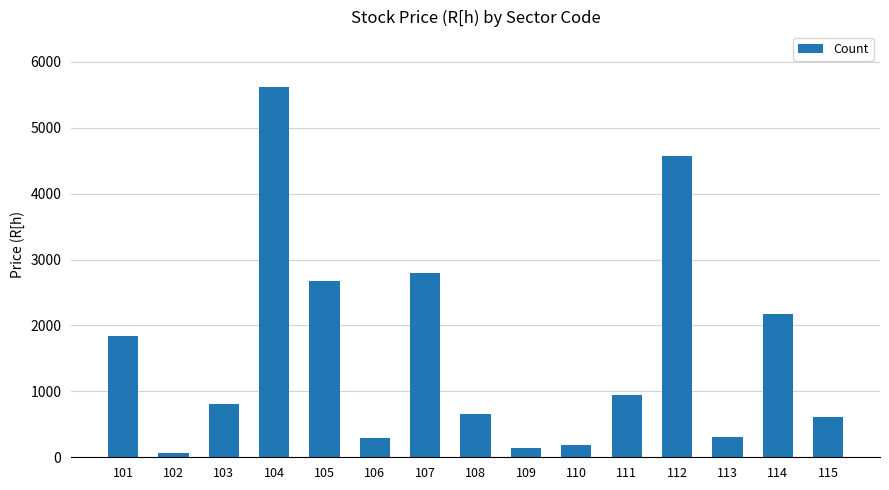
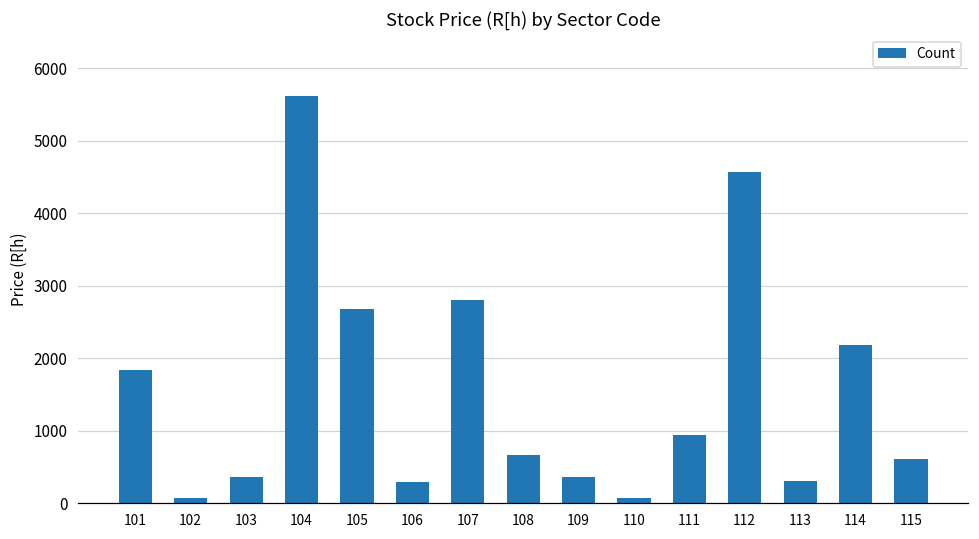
  {
    "101": 1800,
    "102": 100,
-   "103": 800,
+   "103": 400,
    "104": 5600,
    "105": 2700,
    "106": 300,
    "107": 2800,
    "108": 700,
-   "109": 100,
-   "110": 200,
+   "109": 400,
+   "110": 100,
    "111": 900,
    "112": 4600,
    "113": 300,
    "114": 2200,
    "115": 600
  }
